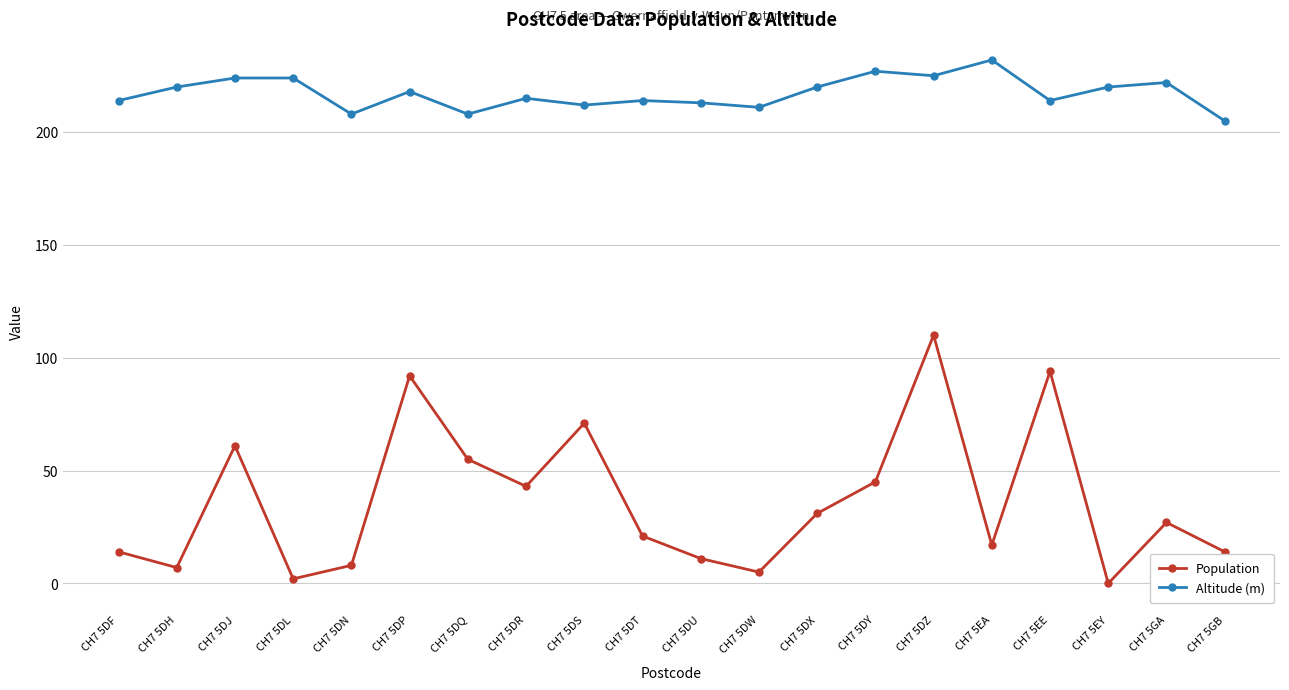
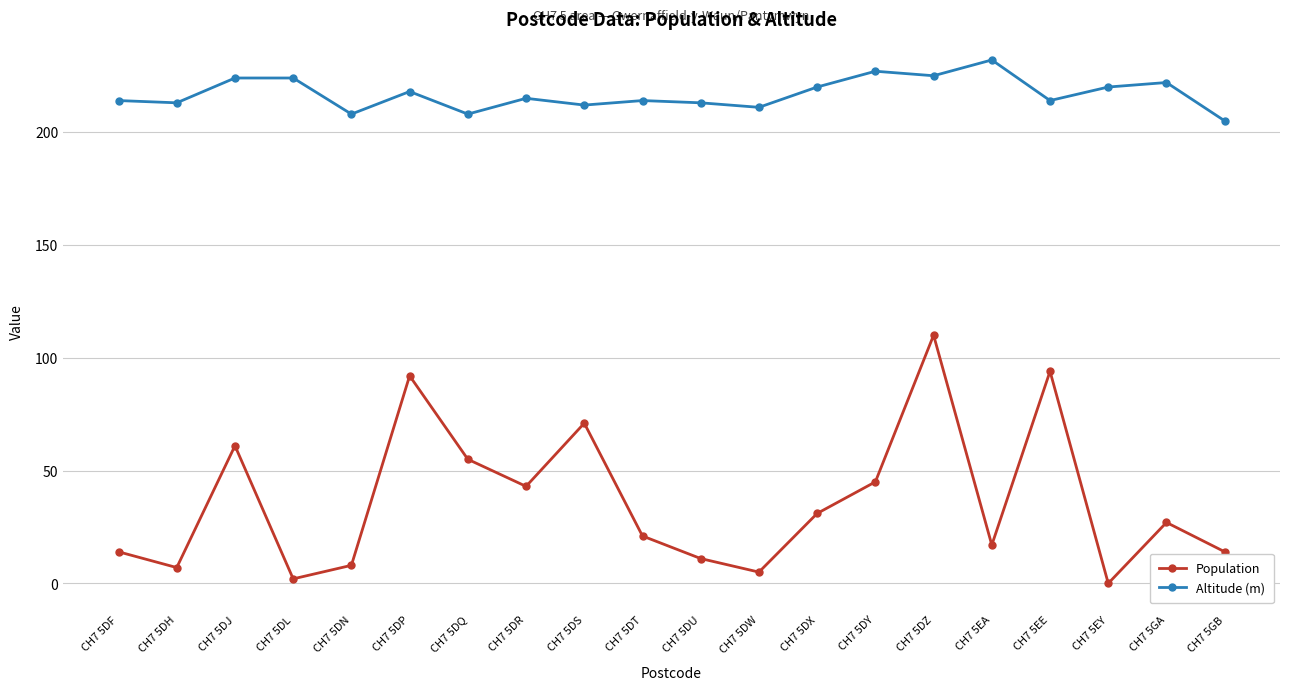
  {
    "Population": {
      "CH7 5DF": 14,
      "CH7 5DH": 7,
      "CH7 5DJ": 61,
      "CH7 5DL": 2,
      "CH7 5DN": 8,
      "CH7 5DP": 92,
      "CH7 5DQ": 55,
      "CH7 5DR": 43,
      "CH7 5DS": 71,
      "CH7 5DT": 21,
      "CH7 5DU": 11,
      "CH7 5DW": 5,
      "CH7 5DX": 31,
      "CH7 5DY": 45,
      "CH7 5DZ": 110,
      "CH7 5EA": 17,
      "CH7 5EE": 94,
      "CH7 5EY": 0,
      "CH7 5GA": 27,
      "CH7 5GB": 14
    },
    "Altitude (m)": {
      "CH7 5DF": 214,
-     "CH7 5DH": 220,
+     "CH7 5DH": 213,
      "CH7 5DJ": 224,
      "CH7 5DL": 224,
      "CH7 5DN": 208,
      "CH7 5DP": 218,
      "CH7 5DQ": 208,
      "CH7 5DR": 215,
      "CH7 5DS": 212,
      "CH7 5DT": 214,
      "CH7 5DU": 213,
      "CH7 5DW": 211,
      "CH7 5DX": 220,
      "CH7 5DY": 227,
      "CH7 5DZ": 225,
      "CH7 5EA": 232,
      "CH7 5EE": 214,
      "CH7 5EY": 220,
      "CH7 5GA": 222,
      "CH7 5GB": 205
    }
  }
